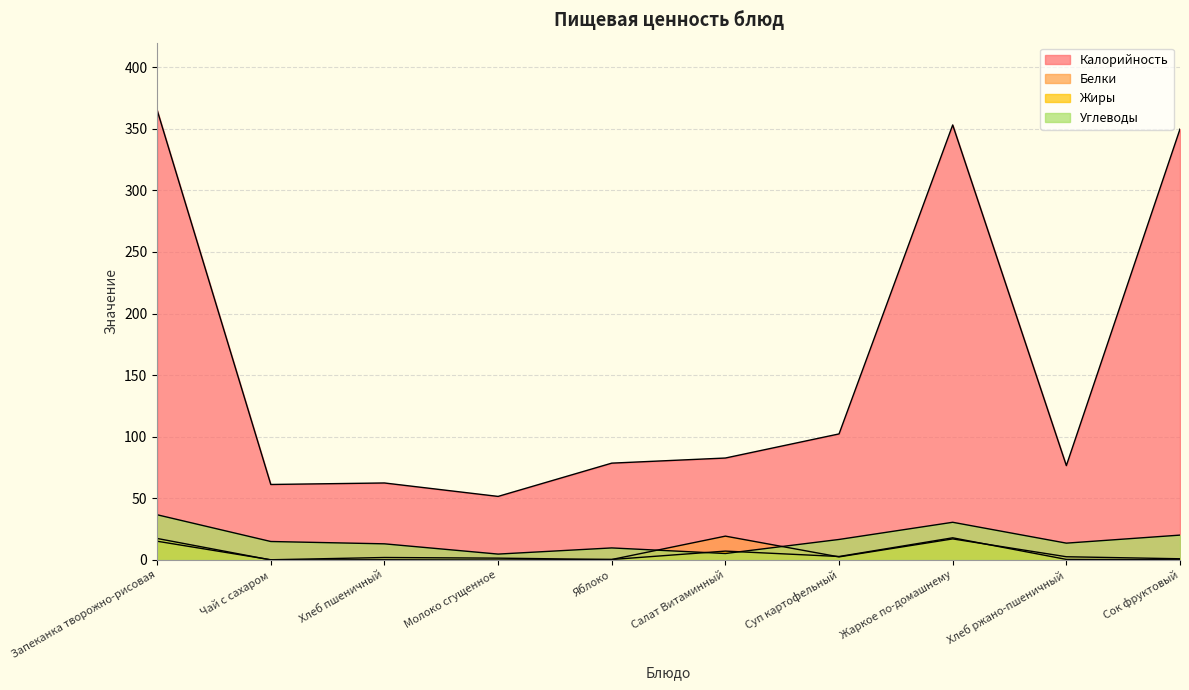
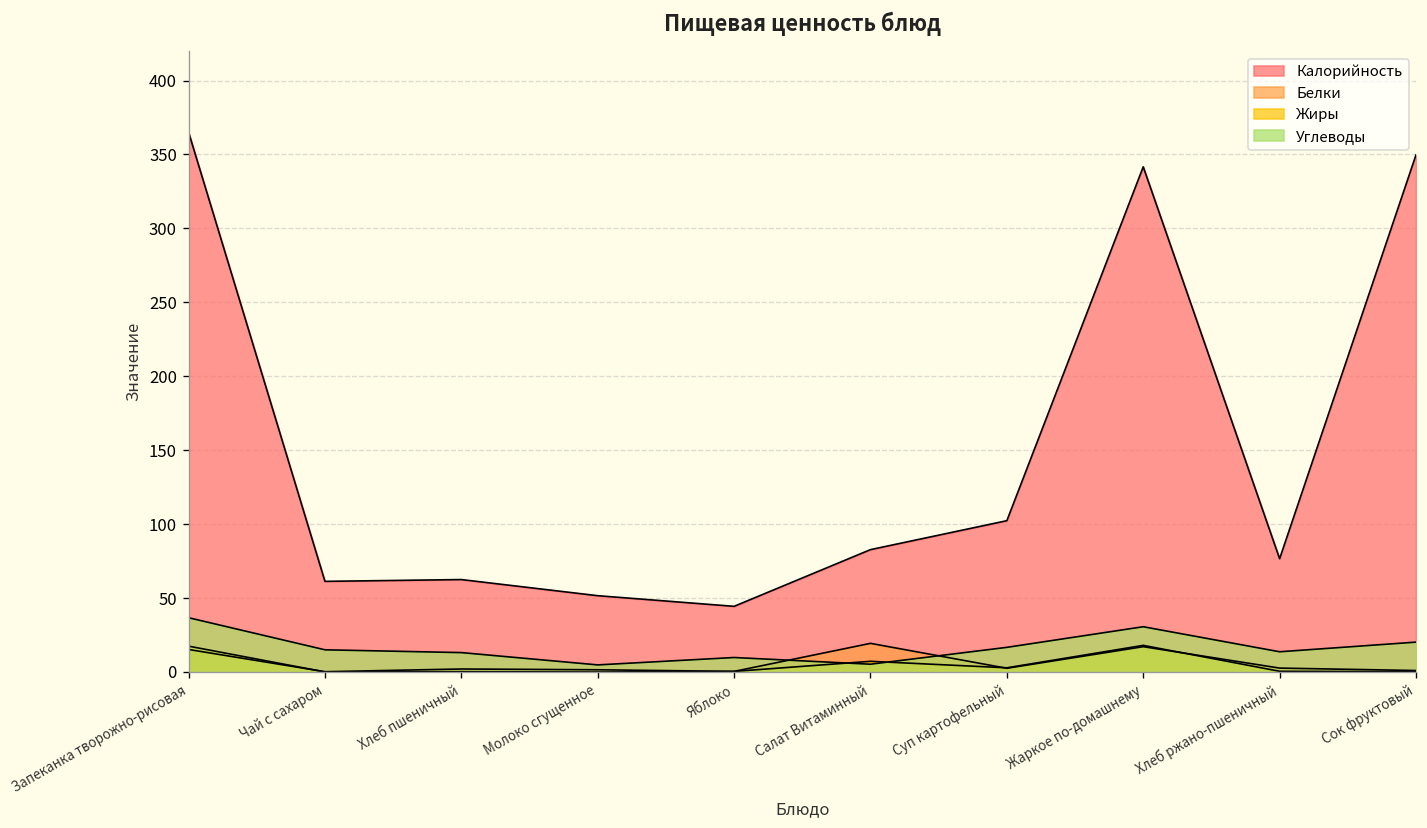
  {
    "Калорийность": {
      "Запеканка творожно-рисовая": 365,
      "Чай с сахаром": 61,
      "Хлеб пшеничный": 63,
      "Молоко сгущенное": 52,
-     "Яблоко": 79,
+     "Яблоко": 44,
      "Салат Витаминный": 83,
      "Суп картофельный": 102,
-     "Жаркое по-домашнему": 353,
+     "Жаркое по-домашнему": 342,
      "Хлеб ржано-пшеничный": 77,
      "Сок фруктовый": 350
    },
    "Белки": {
      "Запеканка творожно-рисовая": 15,
      "Салат Витаминный": 19,
      "Хлеб ржано-пшеничный": 3
    },
    "Жиры": {
      "Запеканка творожно-рисовая": 17,
      "Хлеб ржано-пшеничный": 0
    },
    "Углеводы": {
      "Запеканка творожно-рисовая": 37,
      "Чай с сахаром": 15,
      "Хлеб пшеничный": 13,
      "Молоко сгущенное": 5,
      "Яблоко": 10,
      "Суп картофельный": 17,
      "Жаркое по-домашнему": 31,
      "Хлеб ржано-пшеничный": 14,
      "Сок фруктовый": 20
    }
  }
